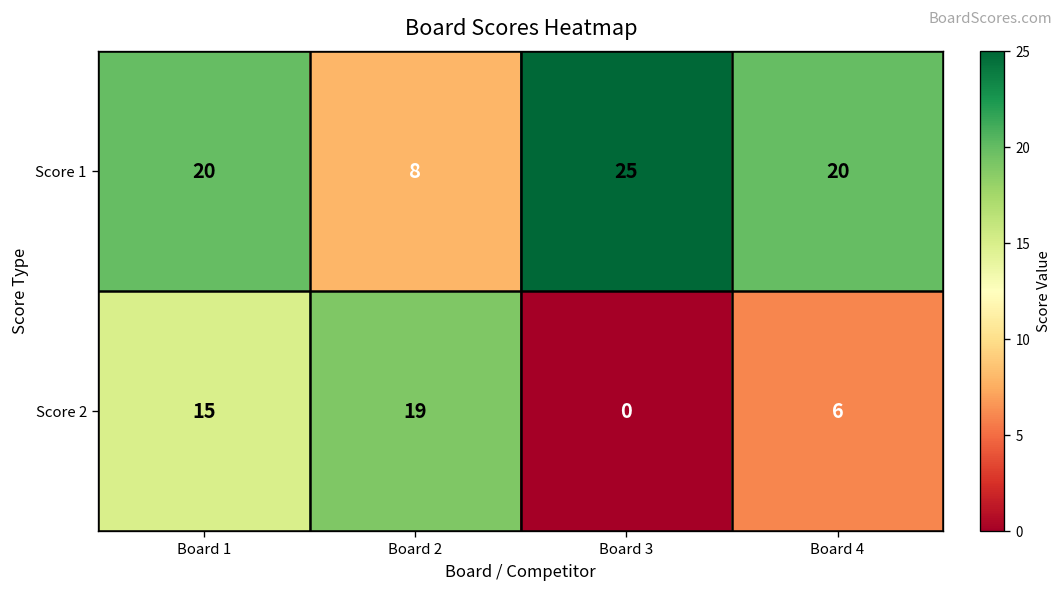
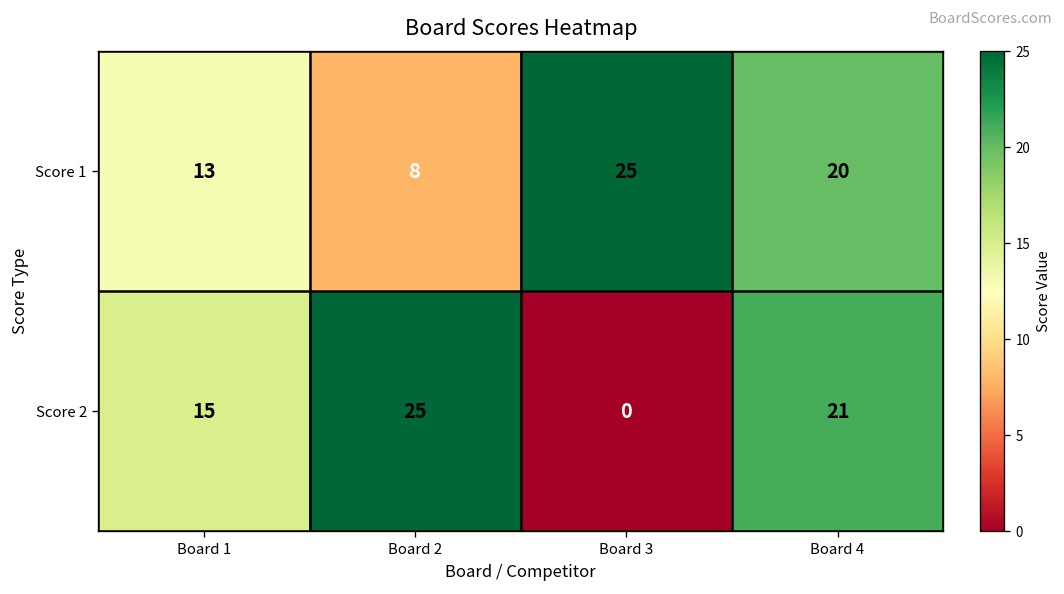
  {
    "Score 1": {
-     "Board 1": 20,
+     "Board 1": 13,
      "Board 2": 8,
      "Board 3": 25,
      "Board 4": 20
    },
    "Score 2": {
      "Board 1": 15,
-     "Board 2": 19,
+     "Board 2": 25,
      "Board 3": 0,
-     "Board 4": 6
+     "Board 4": 21
    }
  }
